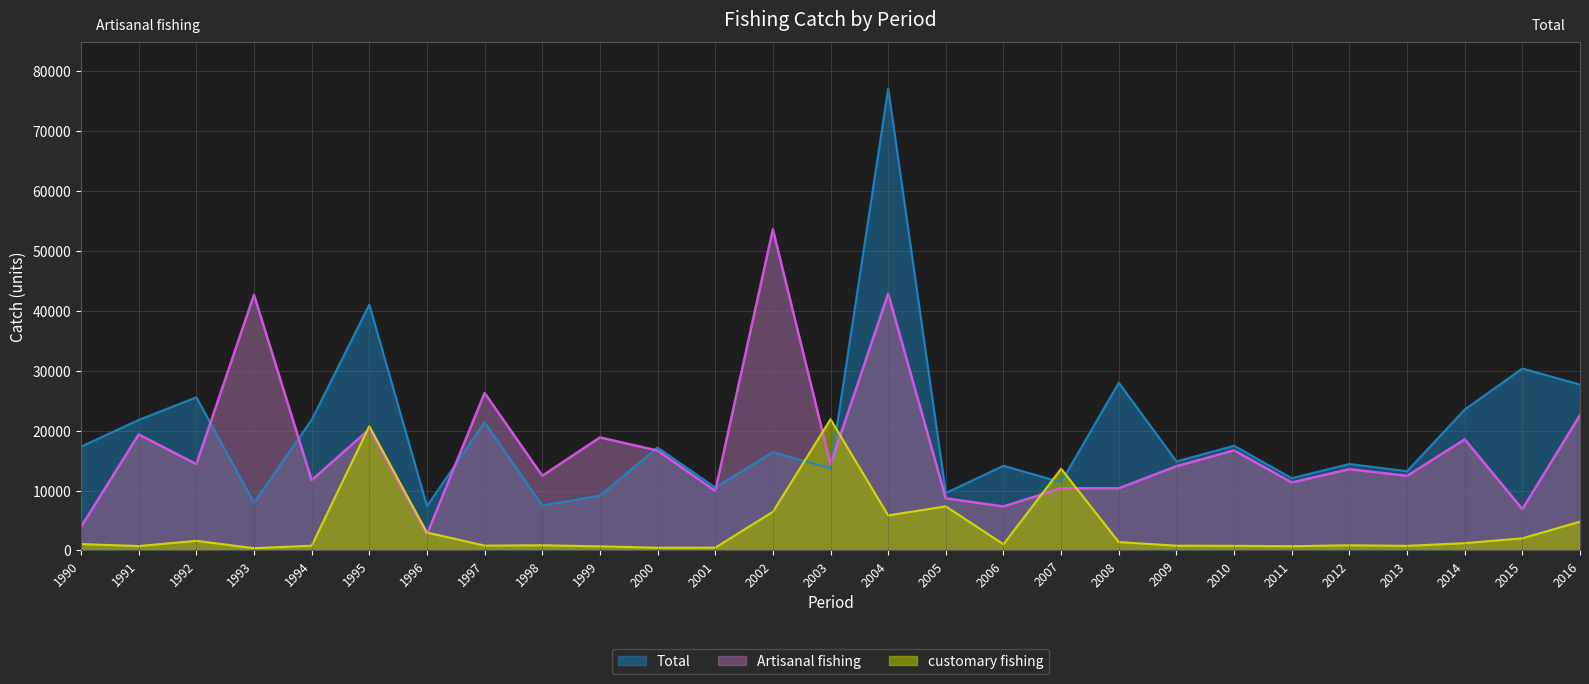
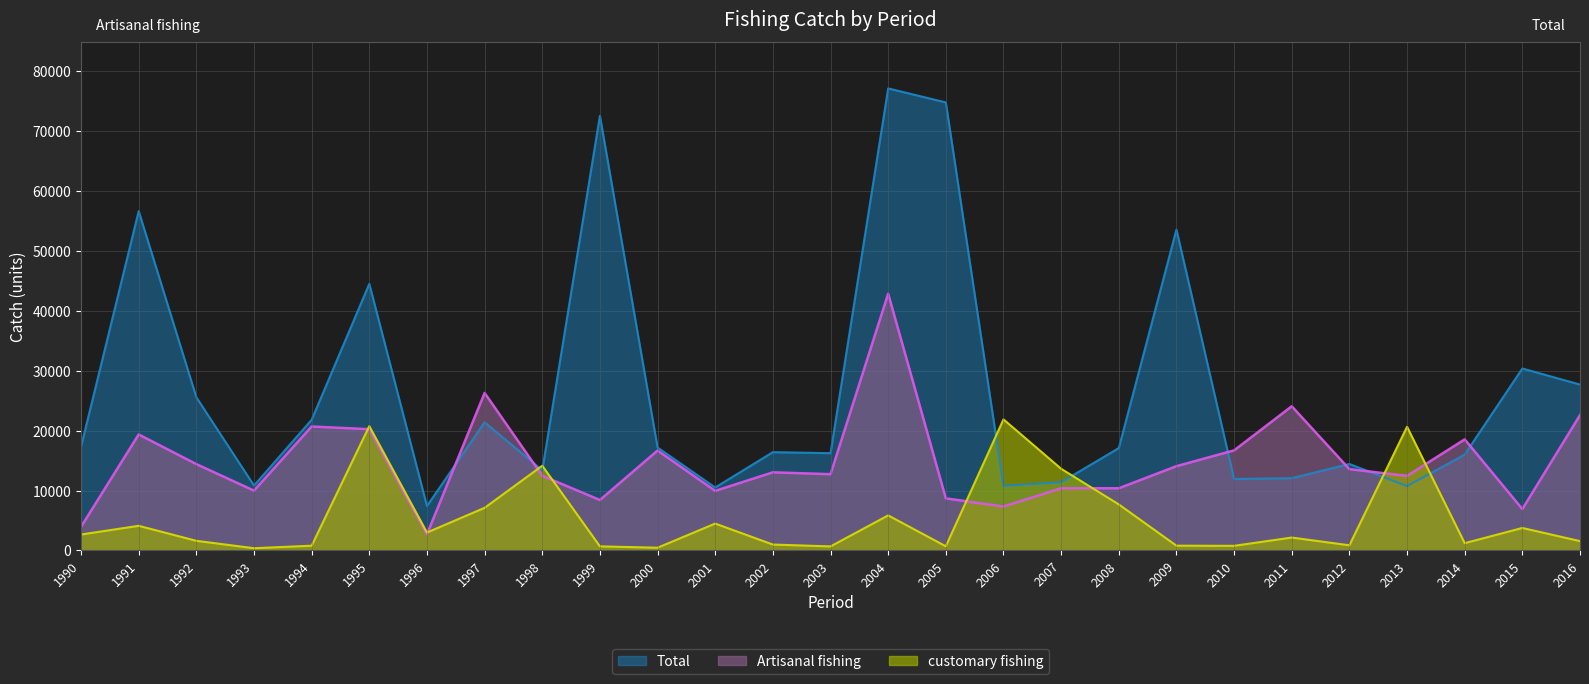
  {
    "Total": {
      "1990": 17000,
-     "1991": 22000,
+     "1991": 57000,
      "1992": 26000,
-     "1993": 8000,
+     "1993": 11000,
      "1994": 22000,
-     "1995": 41000,
+     "1995": 45000,
      "1996": 7000,
      "1997": 21000,
-     "1998": 8000,
-     "1999": 9000,
+     "1998": 13000,
+     "1999": 73000,
      "2000": 17000,
      "2001": 11000,
      "2002": 16000,
-     "2003": 14000,
+     "2003": 16000,
      "2004": 77000,
-     "2005": 10000,
-     "2006": 14000,
+     "2005": 75000,
+     "2006": 11000,
      "2007": 11000,
-     "2008": 28000,
-     "2009": 15000,
-     "2010": 17000,
+     "2008": 17000,
+     "2009": 54000,
+     "2010": 12000,
      "2011": 12000,
      "2012": 14000,
-     "2013": 13000,
-     "2014": 24000,
+     "2013": 11000,
+     "2014": 16000,
      "2015": 30000,
      "2016": 28000
    },
    "Artisanal fishing": {
      "1990": 4000,
      "1991": 19000,
      "1992": 14000,
-     "1993": 43000,
-     "1994": 12000,
+     "1993": 10000,
+     "1994": 21000,
      "1995": 20000,
      "1997": 26000,
      "1998": 12000,
-     "1999": 19000,
+     "1999": 8000,
      "2000": 17000,
      "2001": 10000,
-     "2002": 54000,
-     "2003": 14000,
+     "2002": 13000,
+     "2003": 13000,
      "2004": 43000,
      "2005": 9000,
      "2006": 7000,
      "2007": 10000,
      "2008": 10000,
      "2009": 14000,
      "2010": 17000,
-     "2011": 11000,
+     "2011": 24000,
      "2012": 14000,
      "2013": 12000,
      "2014": 19000,
      "2015": 7000,
      "2016": 23000
    },
    "customary fishing": {
-     "1990": 1000,
-     "1991": 1000,
+     "1990": 3000,
+     "1991": 4000,
      "1992": 2000,
      "1993": 0,
      "1994": 1000,
      "1995": 21000,
-     "1997": 1000,
-     "1998": 1000,
+     "1997": 7000,
+     "1998": 14000,
      "1999": 1000,
      "2000": 0,
-     "2001": 0,
-     "2002": 6000,
-     "2003": 22000,
+     "2001": 4000,
+     "2002": 1000,
+     "2003": 1000,
      "2004": 6000,
-     "2005": 7000,
-     "2006": 1000,
+     "2005": 1000,
+     "2006": 22000,
      "2007": 14000,
-     "2008": 1000,
+     "2008": 8000,
      "2009": 1000,
      "2010": 1000,
-     "2011": 1000,
+     "2011": 2000,
      "2012": 1000,
-     "2013": 1000,
+     "2013": 21000,
      "2014": 1000,
-     "2015": 2000,
-     "2016": 5000
+     "2015": 4000,
+     "2016": 2000
    }
  }
